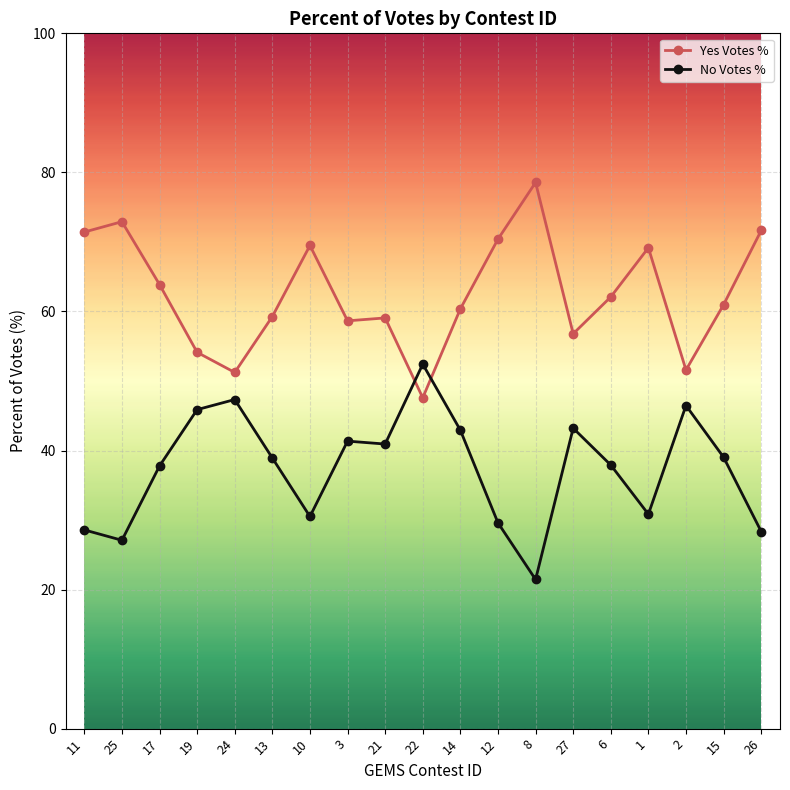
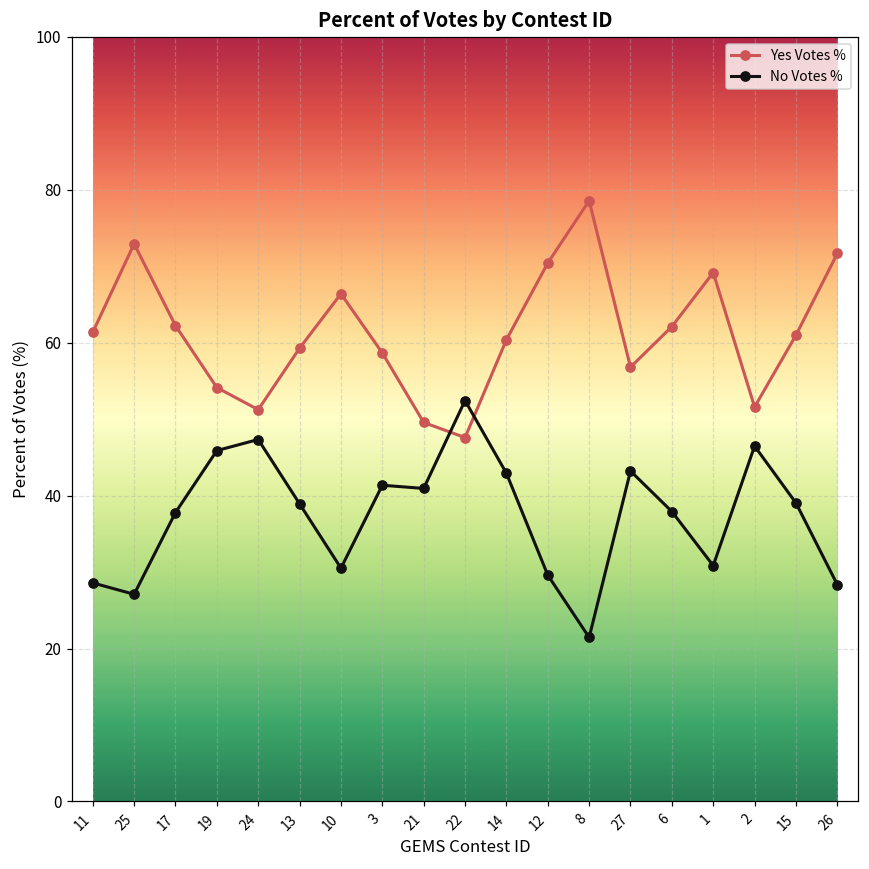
  {
    "Yes Votes %": {
-     "11": 71,
+     "11": 61,
      "25": 73,
-     "17": 64,
+     "17": 62,
      "19": 54,
      "24": 51,
      "13": 59,
-     "10": 69,
+     "10": 66,
      "3": 59,
-     "21": 59,
+     "21": 50,
      "22": 48,
      "14": 60,
      "12": 70,
      "8": 79,
      "27": 57,
      "6": 62,
      "1": 69,
      "2": 52,
      "15": 61,
      "26": 72
    },
    "No Votes %": {
      "11": 29,
      "25": 27,
      "17": 38,
      "19": 46,
      "24": 47,
      "13": 39,
      "10": 31,
      "3": 41,
      "21": 41,
      "22": 52,
      "14": 43,
      "12": 30,
      "8": 21,
      "27": 43,
      "6": 38,
      "1": 31,
      "2": 46,
      "15": 39,
      "26": 28
    }
  }
